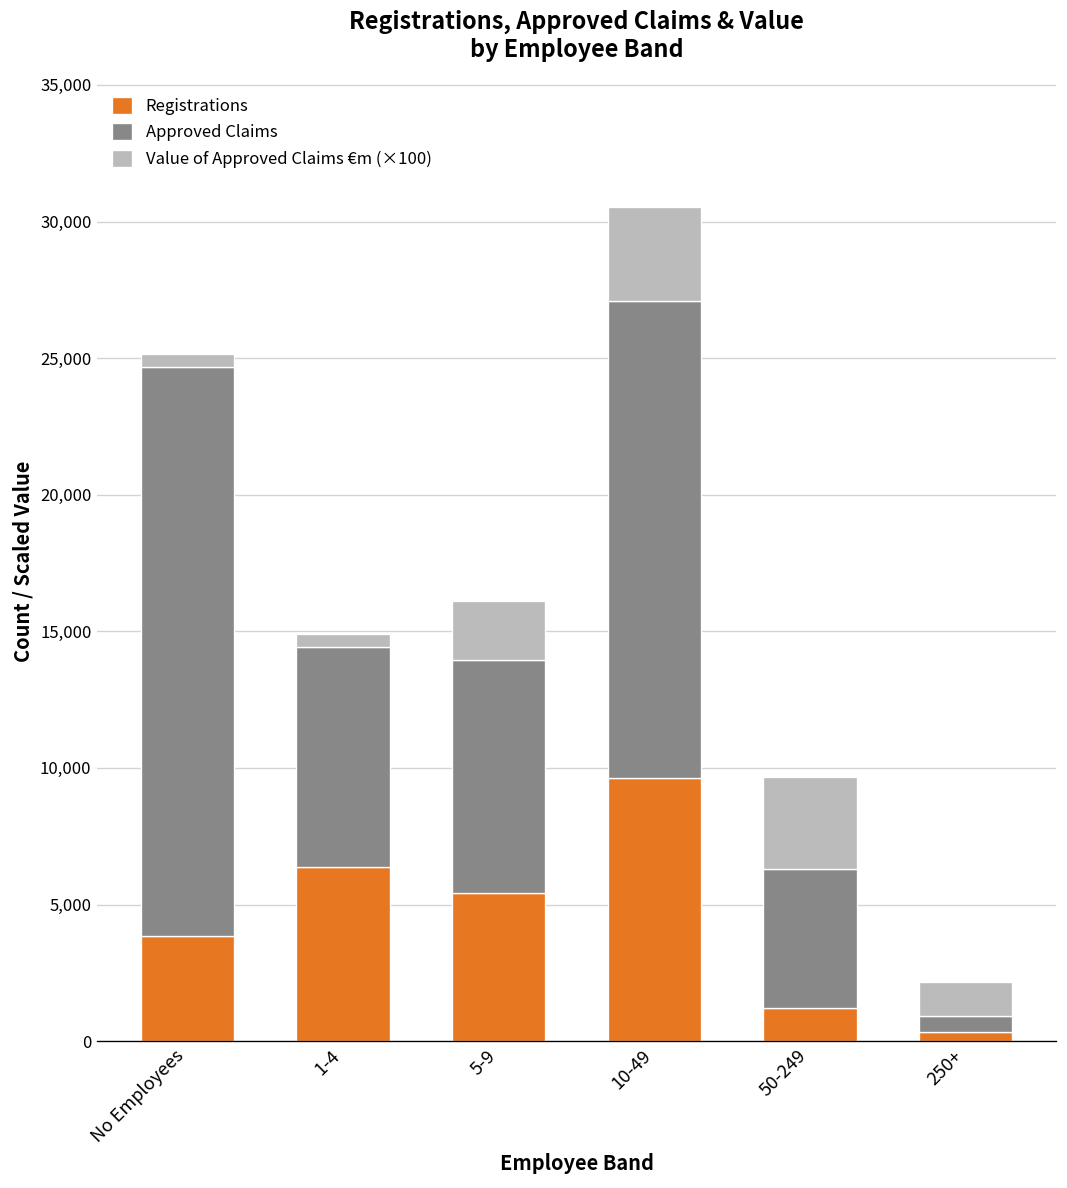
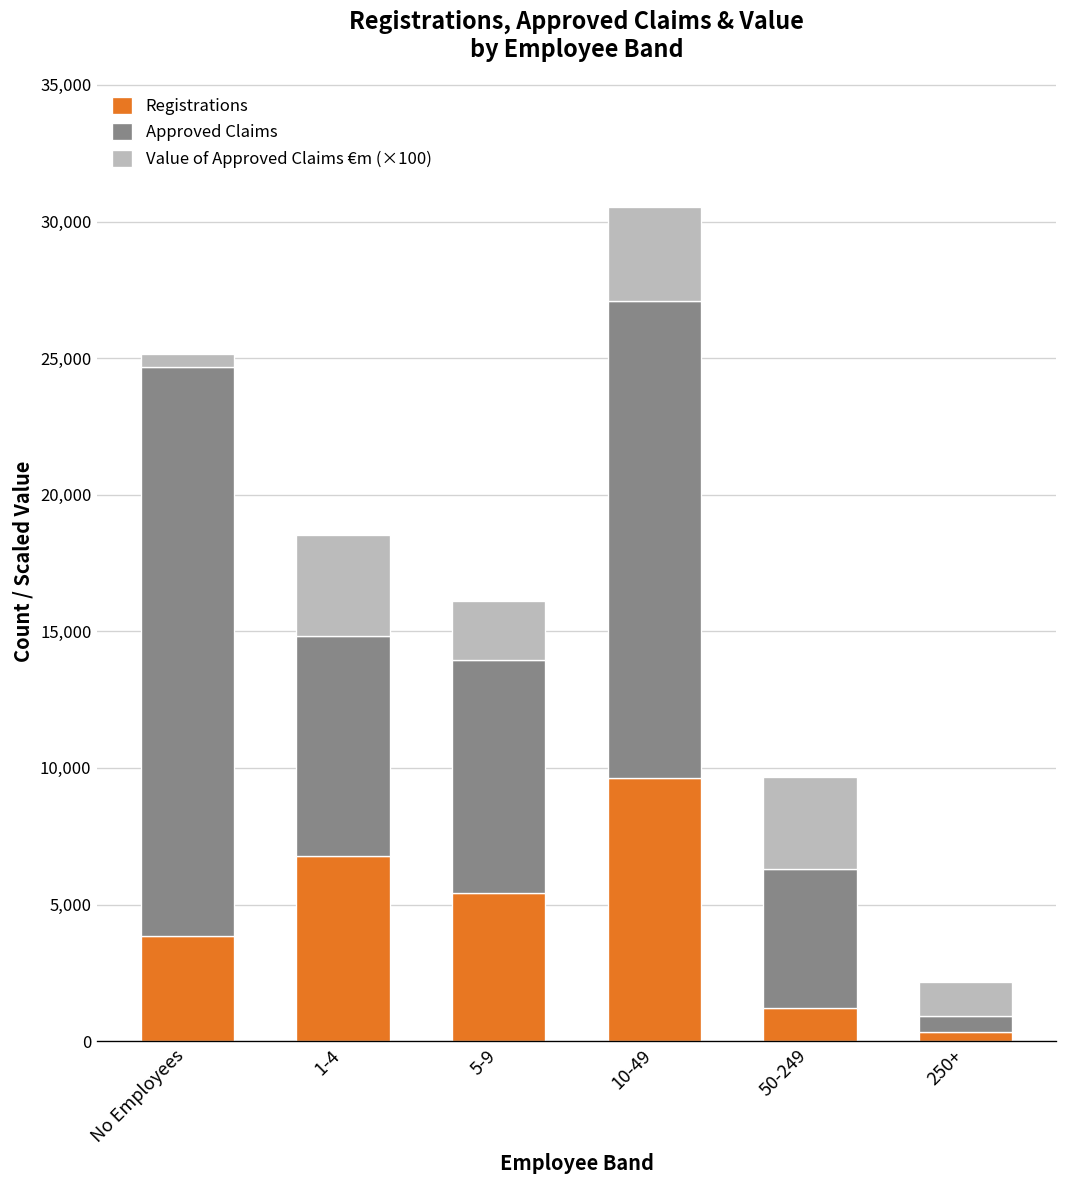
  {
    "Registrations": {
      "No Employees": "3,900",
-     "1-4": "6,400",
+     "1-4": "6,800",
      "5-9": "5,400",
      "10-49": "9,600",
      "50-249": "1,200",
      "250+": "300"
    },
    "Approved Claims": {
      "No Employees": "20,800",
      "1-4": "8,000",
      "5-9": "8,500",
      "10-49": "17,500",
      "50-249": "5,100",
      "250+": "600"
    },
    "Value of Approved Claims €m (×100)": {
      "No Employees": "500",
-     "1-4": "500",
+     "1-4": "3,700",
      "5-9": "2,200",
      "10-49": "3,400",
      "50-249": "3,400",
      "250+": "1,200"
    }
  }
